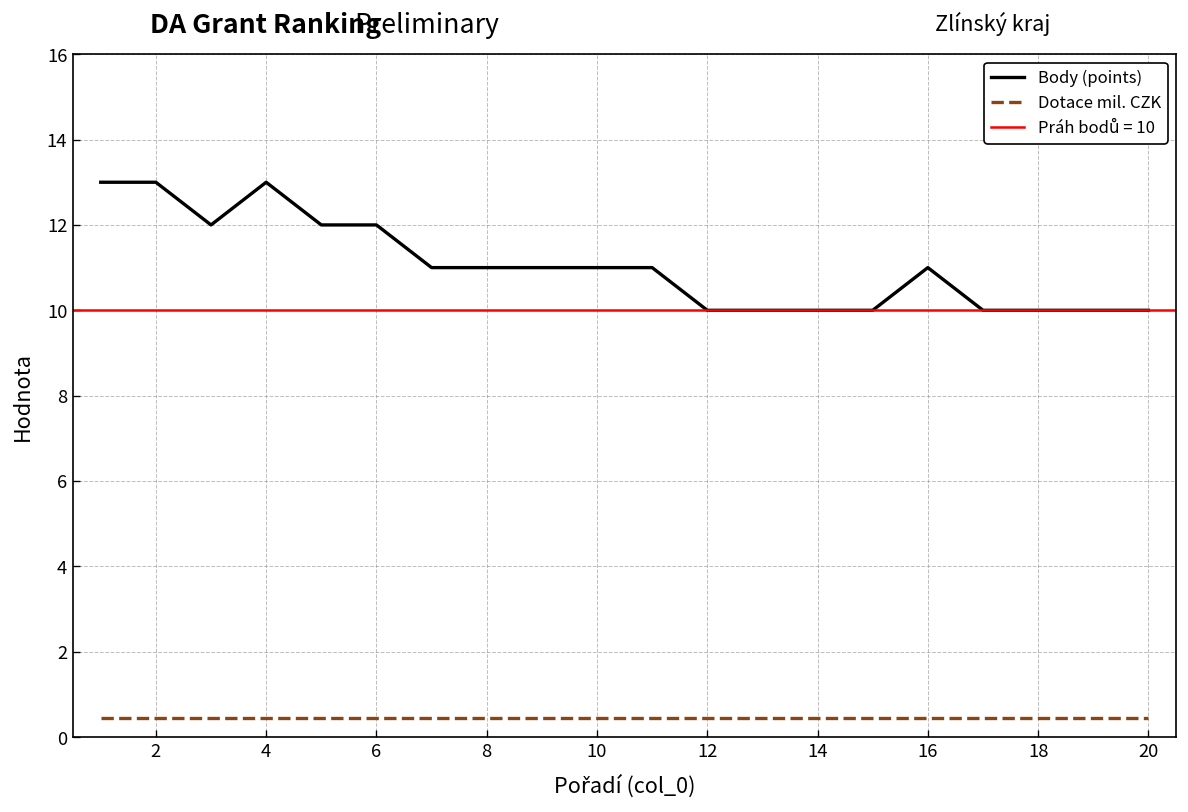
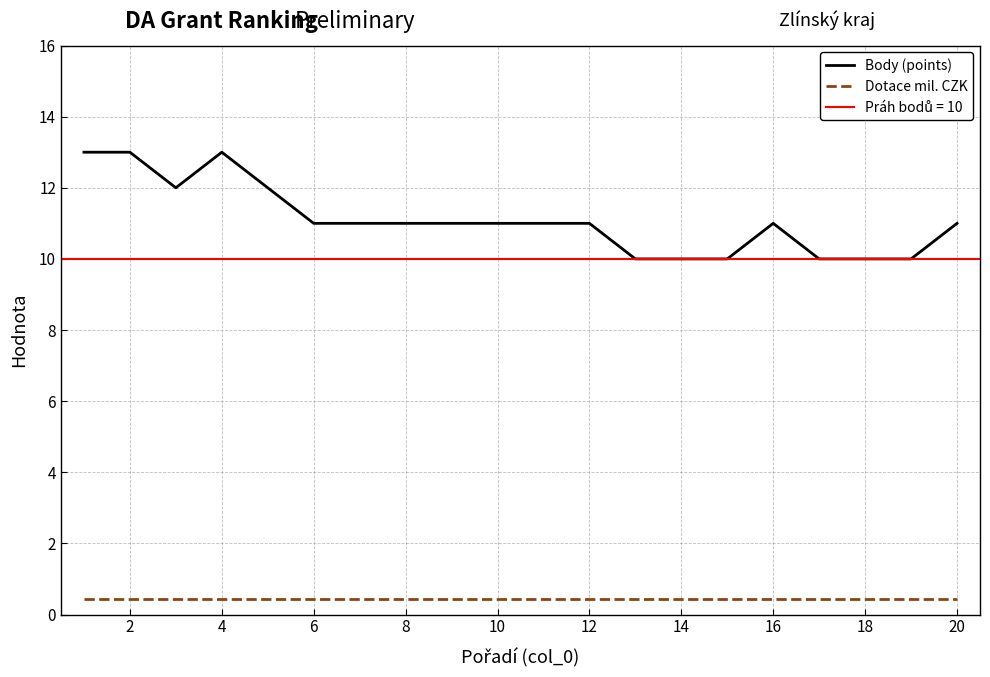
  {
    "Body (points)": {
      "2": 13,
      "4": 13,
-     "6": 12,
+     "6": 11,
      "8": 11,
      "10": 11,
-     "12": 10,
+     "12": 11,
      "14": 10,
      "16": 11,
      "18": 10,
-     "20": 10
+     "20": 11
    },
    "Dotace mil. CZK": {
      "2": 0.5,
      "4": 0.5,
      "6": 0.5,
      "8": 0.5,
      "10": 0.5,
      "12": 0.5,
      "14": 0.5,
      "16": 0.5,
      "18": 0.5,
      "20": 0.5
    }
  }
